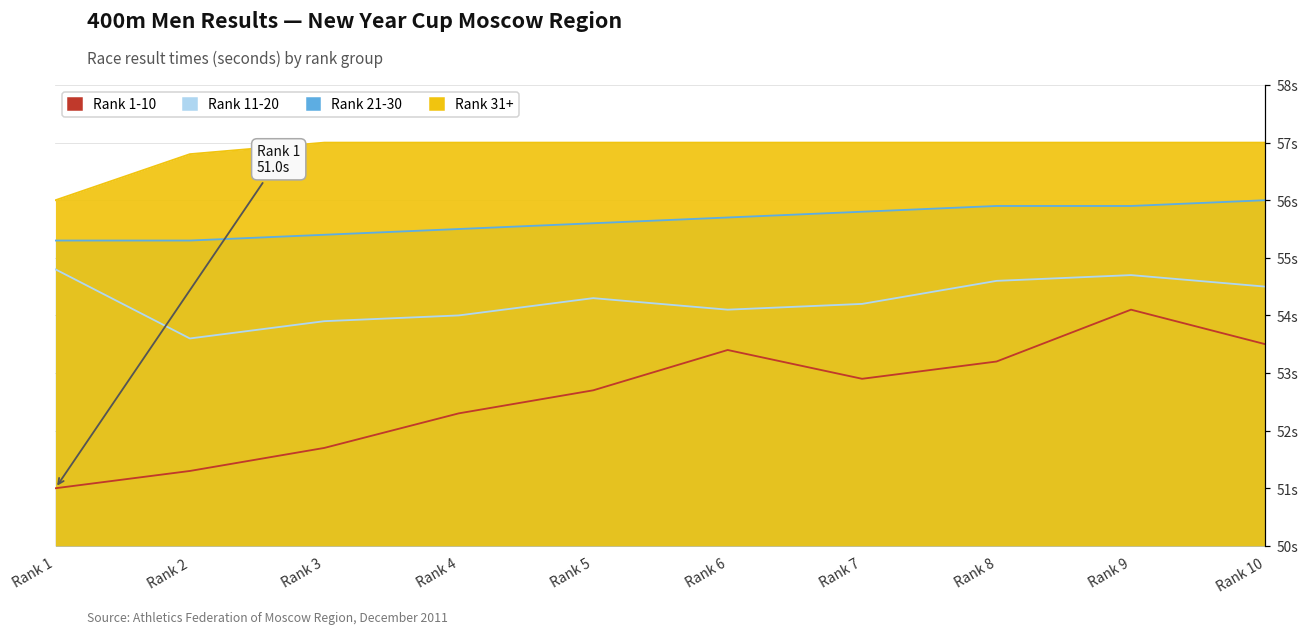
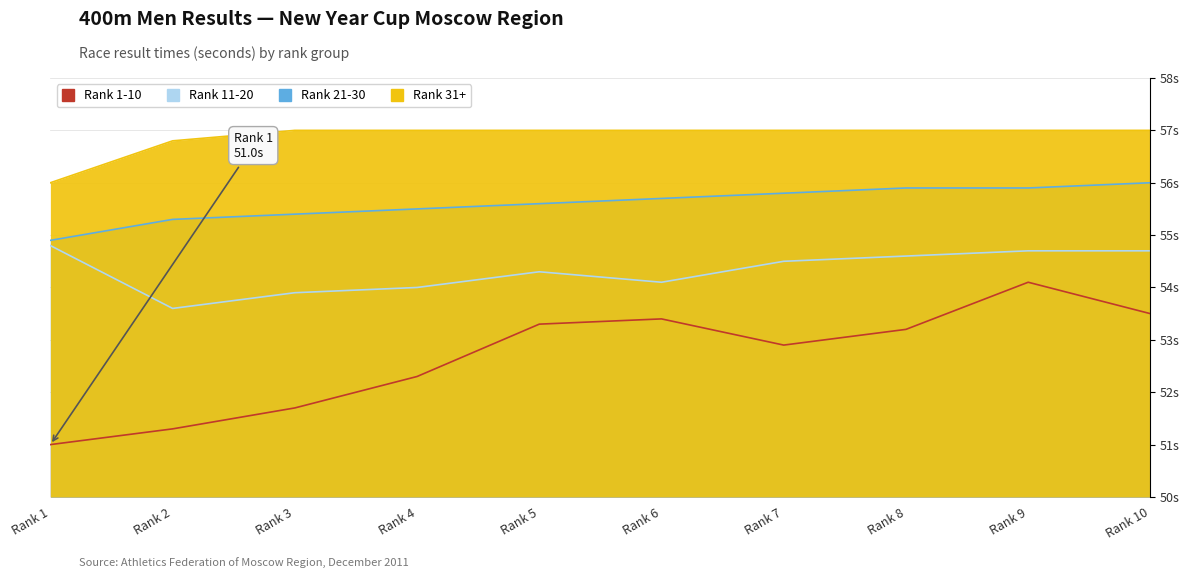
  {
    "Rank 1-10": {
      "Rank 1": "51.0s",
      "Rank 3": "51.7s",
      "Rank 4": "52.3s",
-     "Rank 5": "52.7s",
+     "Rank 5": "53.3s",
      "Rank 6": "53.4s",
      "Rank 7": "52.9s",
      "Rank 8": "53.2s",
      "Rank 9": "54.1s",
      "Rank 10": "53.5s"
    },
    "Rank 11-20": {
      "Rank 1": "54.8s",
      "Rank 3": "53.9s",
      "Rank 4": "54.0s",
      "Rank 5": "54.3s",
      "Rank 6": "54.1s",
-     "Rank 7": "54.2s",
+     "Rank 7": "54.5s",
      "Rank 8": "54.6s",
      "Rank 9": "54.7s",
-     "Rank 10": "54.5s"
+     "Rank 10": "54.7s"
    },
    "Rank 21-30": {
-     "Rank 1": "55.3s",
+     "Rank 1": "54.9s",
      "Rank 3": "55.4s",
      "Rank 4": "55.5s",
      "Rank 5": "55.6s",
      "Rank 6": "55.7s",
      "Rank 7": "55.8s",
      "Rank 8": "55.9s",
      "Rank 9": "55.9s",
      "Rank 10": "56.0s"
    },
    "Rank 31+": {
      "Rank 1": "56.0s",
      "Rank 3": "57.0s",
      "Rank 4": "57.0s",
      "Rank 5": "57.0s",
      "Rank 6": "57.0s",
      "Rank 7": "57.0s",
      "Rank 8": "57.0s",
      "Rank 9": "57.0s",
      "Rank 10": "57.0s"
    }
  }
